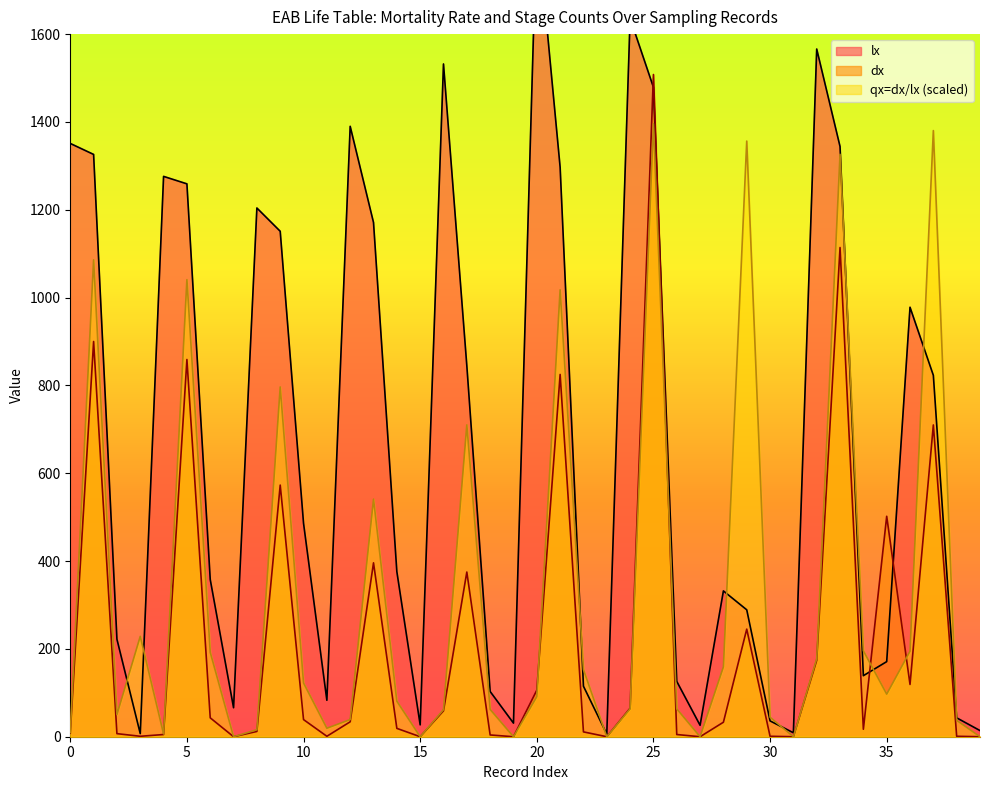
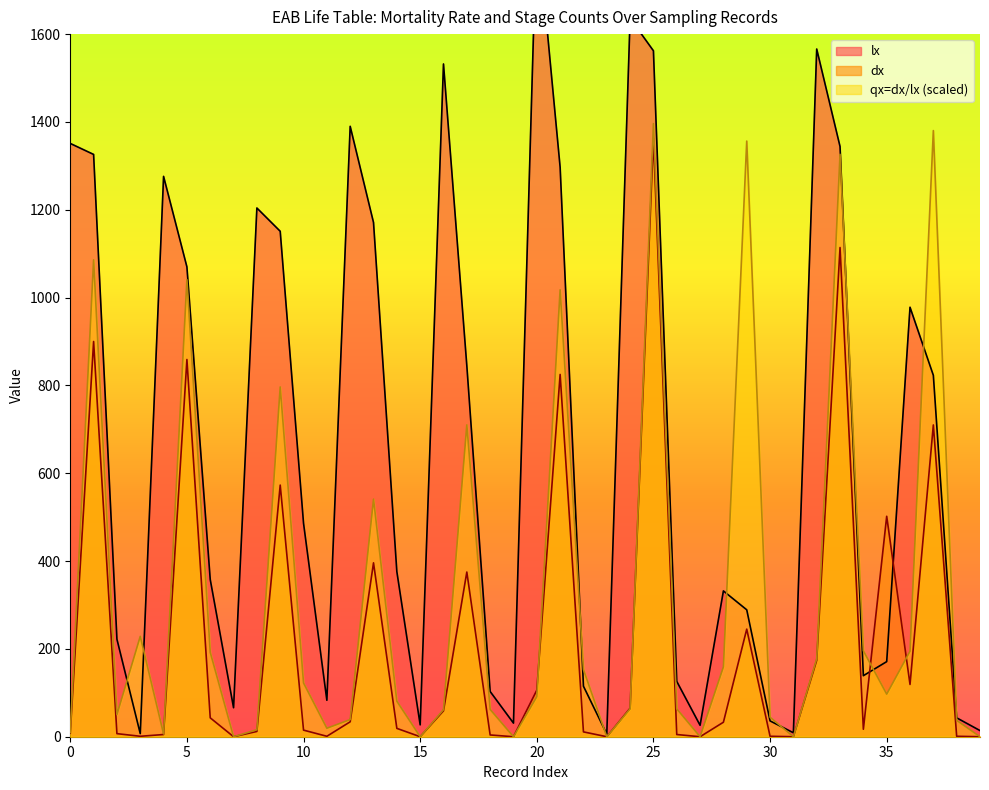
  {
    "lx": {
      "0": 1350,
-     "5": 1260,
+     "5": 1070,
      "10": 490,
      "15": 30,
-     "25": 1480,
+     "25": 1560,
      "30": 40,
      "35": 170
    },
    "dx": {
      "5": 860,
-     "10": 40,
+     "10": 20,
      "20": 110,
-     "25": 1510,
+     "25": 1360,
      "30": 0,
      "35": 500
    },
    "qx=dx/lx (scaled)": {
      "5": 1040,
      "10": 120,
      "20": 90,
      "25": 1400,
      "30": 40,
      "35": 100
    }
  }
